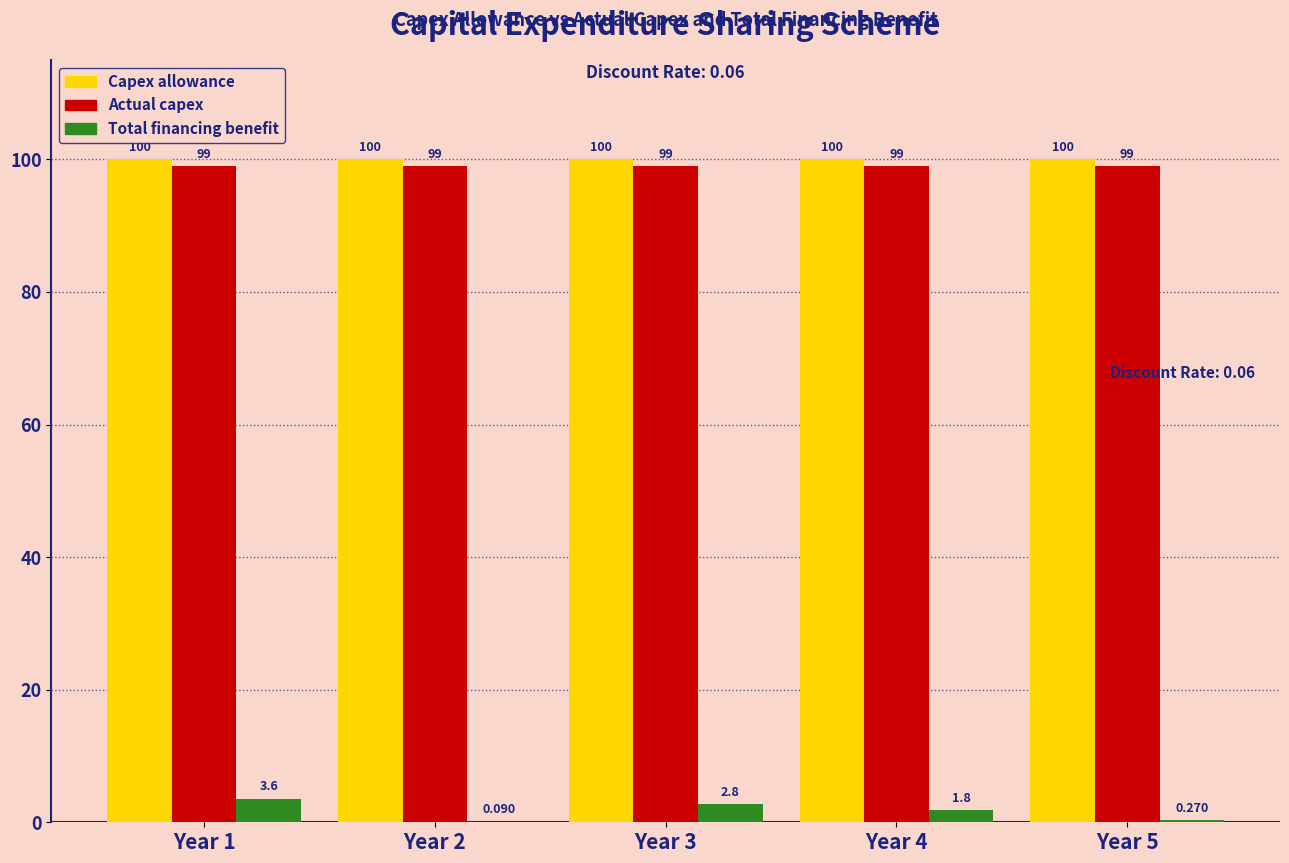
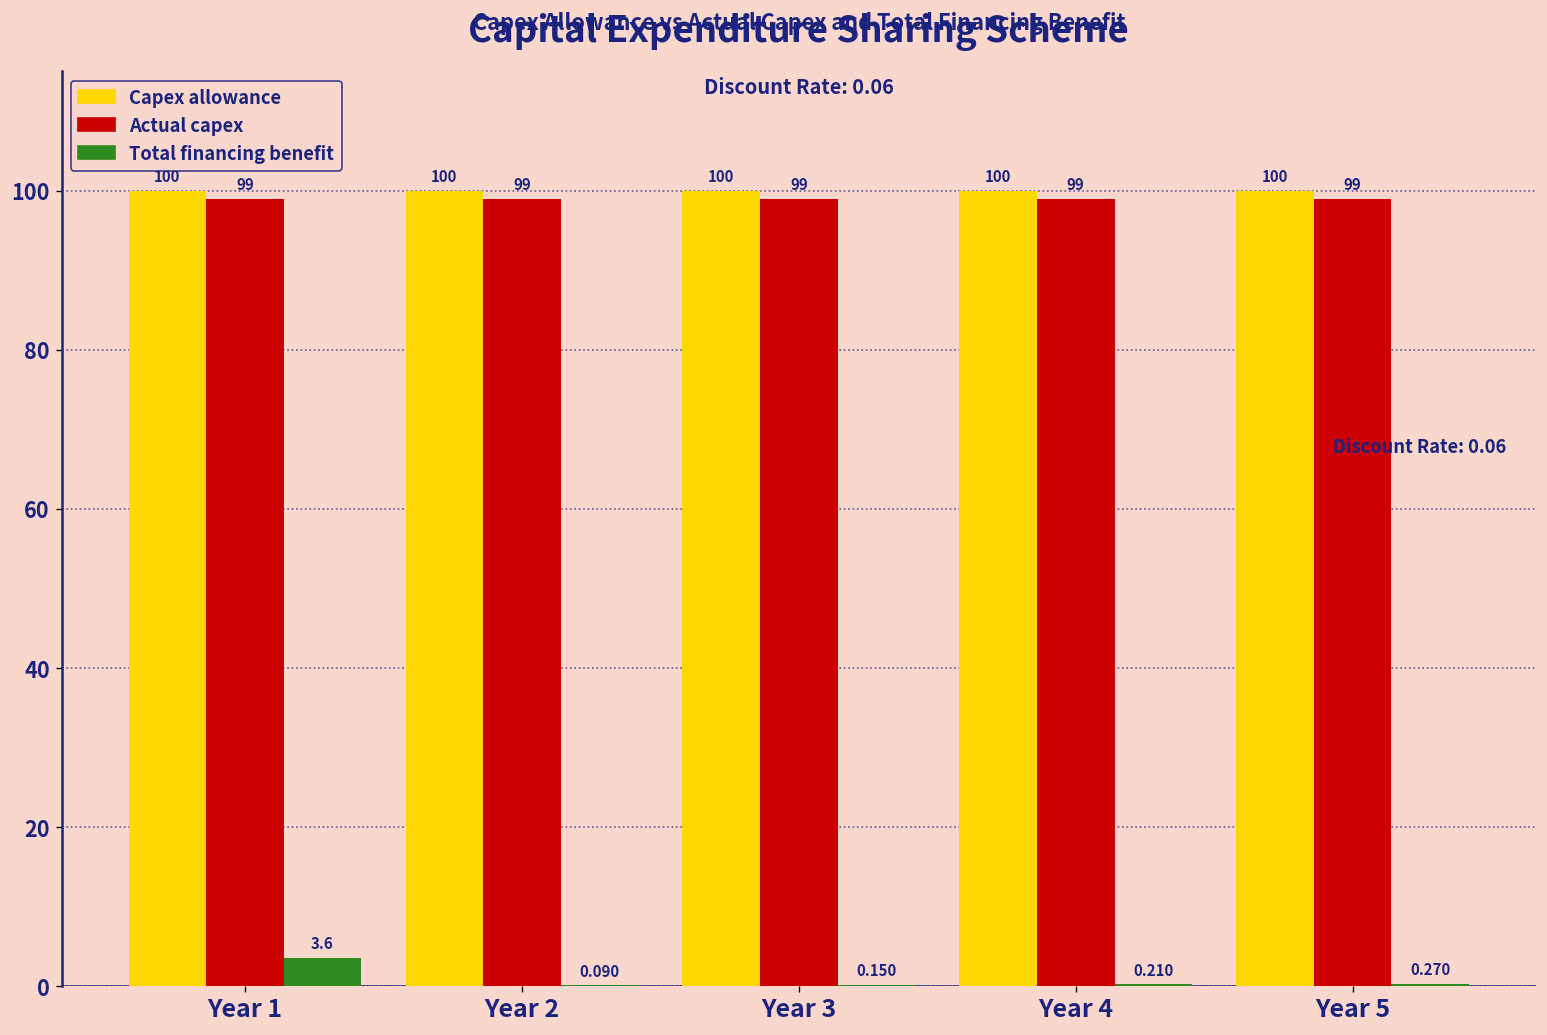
  {
    "Capex allowance": {
      "Year 2": 100,
      "Year 3": 100,
      "Year 4": 100,
      "Year 5": 100
    },
    "Actual capex": {
      "Year 1": 99,
      "Year 2": 99,
      "Year 3": 99,
      "Year 4": 99,
      "Year 5": 99
    },
    "Total financing benefit": {
      "Year 1": 3.6,
      "Year 2": 0.090,
-     "Year 3": 2.8,
-     "Year 4": 1.8,
+     "Year 3": 0.150,
+     "Year 4": 0.210,
      "Year 5": 0.270
    }
  }
